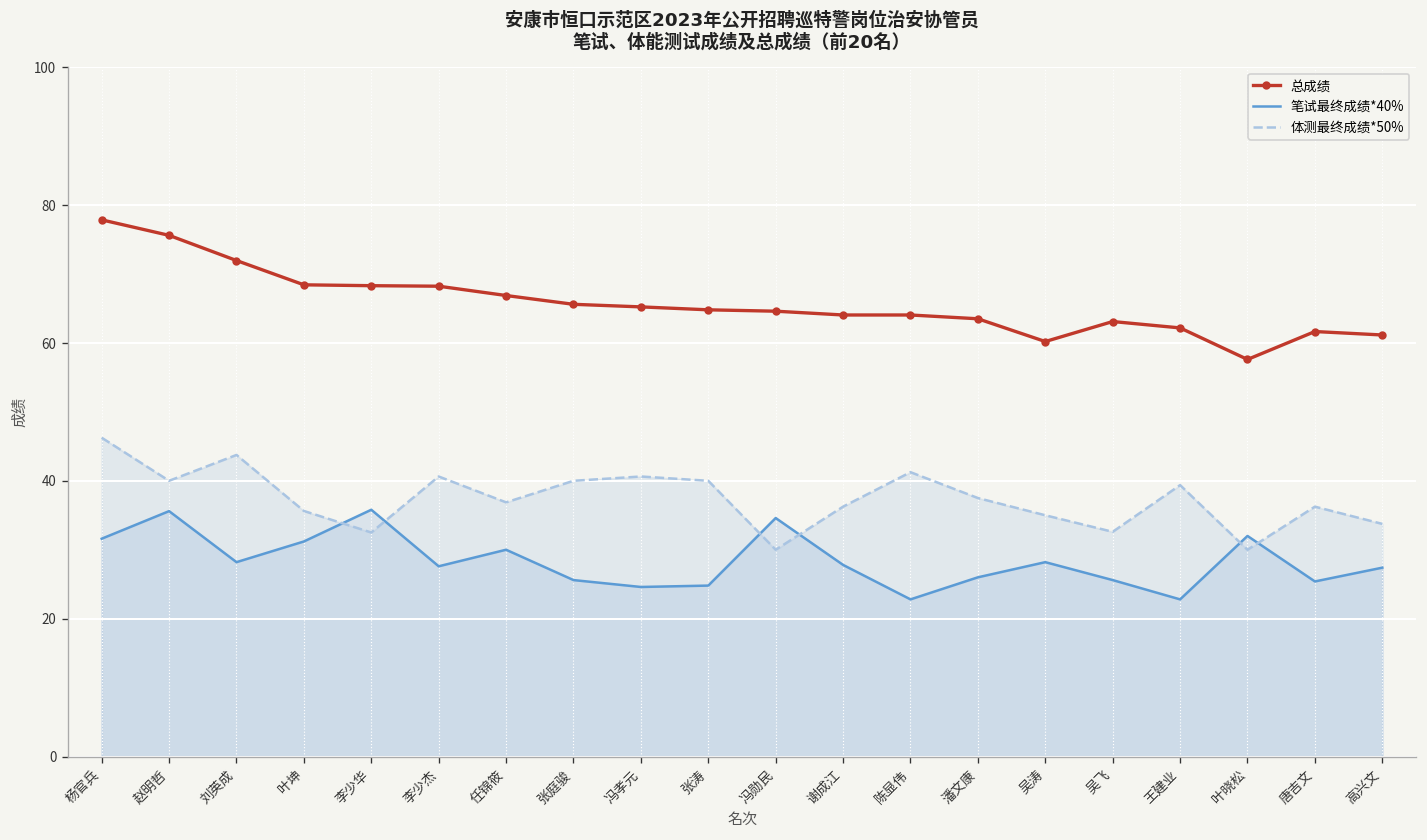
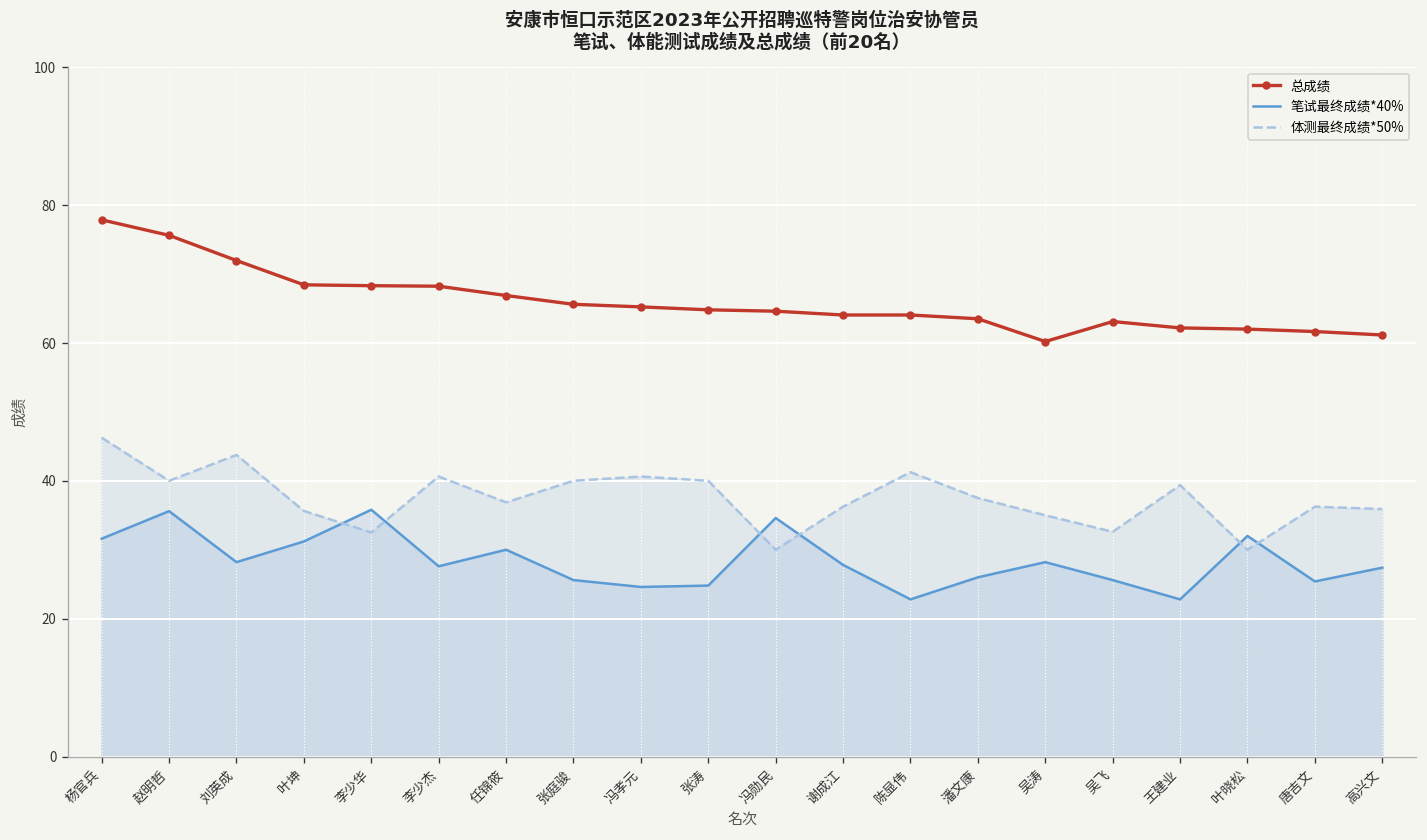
  {
    "总成绩": {
      "杨官兵": 78,
      "赵明哲": 76,
      "刘英成": 72,
      "叶坤": 68,
      "李少华": 68,
      "李少杰": 68,
      "任锦筱": 67,
      "张庭骏": 66,
      "冯孝元": 65,
      "张涛": 65,
      "冯勋民": 65,
      "谢成江": 64,
      "陈显伟": 64,
      "潘文康": 64,
      "吴涛": 60,
      "吴飞": 63,
      "王建业": 62,
-     "叶晓松": 58,
+     "叶晓松": 62,
      "唐吉文": 62,
      "高兴文": 61
    },
    "笔试最终成绩*40%": {
      "杨官兵": 32,
      "赵明哲": 36,
      "刘英成": 28,
      "叶坤": 31,
      "李少华": 36,
      "李少杰": 28,
      "任锦筱": 30,
      "张庭骏": 26,
      "冯孝元": 25,
      "张涛": 25,
      "冯勋民": 35,
      "谢成江": 28,
      "陈显伟": 23,
      "潘文康": 26,
      "吴涛": 28,
      "吴飞": 26,
      "王建业": 23,
      "叶晓松": 32,
      "唐吉文": 25,
      "高兴文": 27
    },
    "体测最终成绩*50%": {
      "杨官兵": 46,
      "赵明哲": 40,
      "刘英成": 44,
      "叶坤": 36,
      "李少华": 33,
      "李少杰": 41,
      "任锦筱": 37,
      "张庭骏": 40,
      "冯孝元": 41,
      "张涛": 40,
      "冯勋民": 30,
      "谢成江": 36,
      "陈显伟": 41,
      "潘文康": 38,
      "吴涛": 35,
      "吴飞": 33,
      "王建业": 39,
      "叶晓松": 30,
      "唐吉文": 36,
-     "高兴文": 34
+     "高兴文": 36
    }
  }
